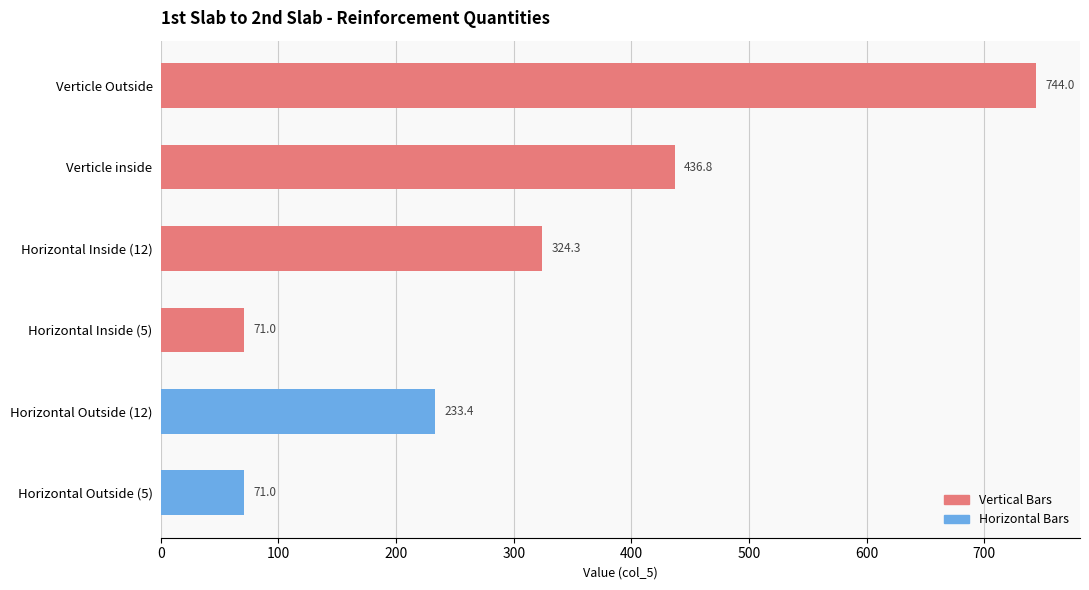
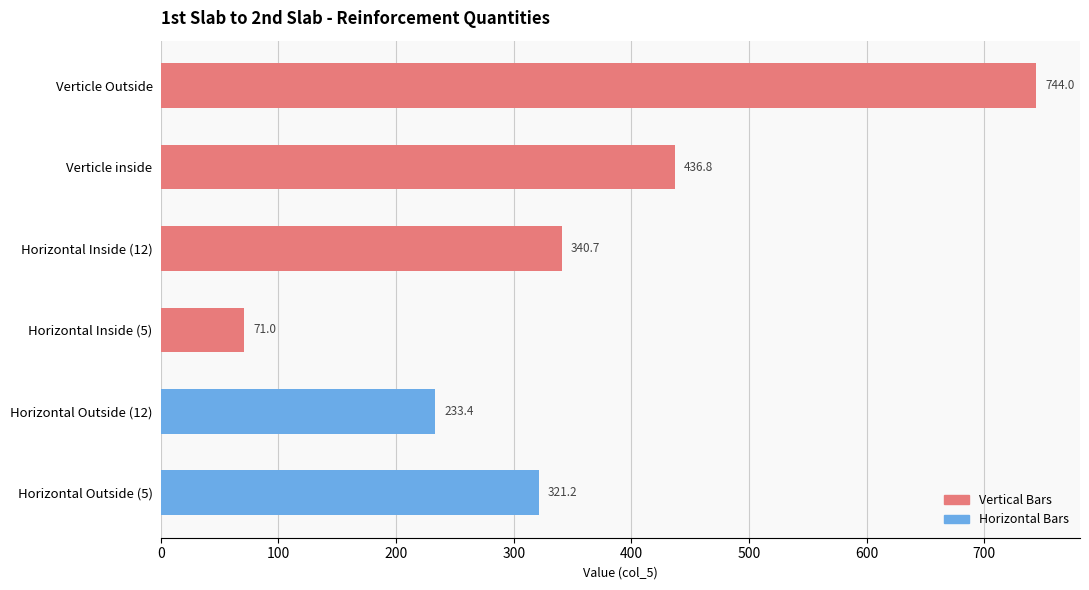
  {
    "Verticle Outside": 744.0,
    "Verticle inside": 436.8,
-   "Horizontal Inside (12)": 324.3,
+   "Horizontal Inside (12)": 340.7,
    "Horizontal Inside (5)": 71.0,
    "Horizontal Outside (12)": 233.4,
-   "Horizontal Outside (5)": 71.0
+   "Horizontal Outside (5)": 321.2
  }
